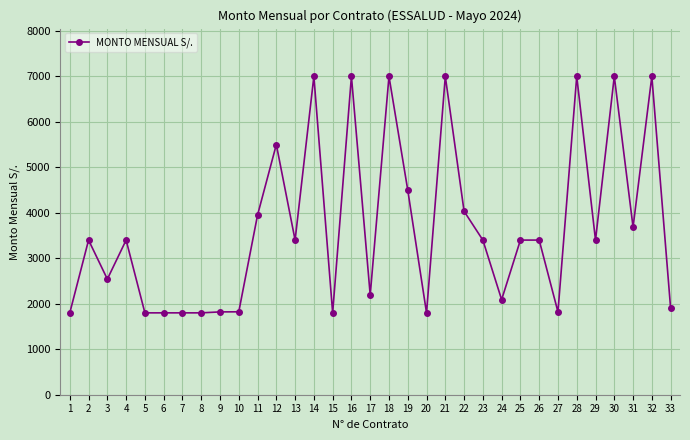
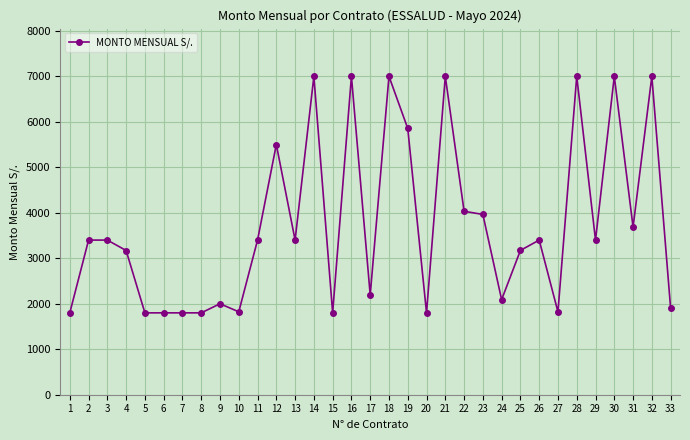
  {
    "1": 1800,
    "2": 3400,
-   "3": 2500,
-   "4": 3400,
+   "3": 3400,
+   "4": 3200,
    "5": 1800,
    "6": 1800,
    "7": 1800,
    "8": 1800,
-   "9": 1800,
+   "9": 2000,
    "10": 1800,
-   "11": 4000,
+   "11": 3400,
    "12": 5500,
    "13": 3400,
    "14": 7000,
    "15": 1800,
    "16": 7000,
    "17": 2200,
    "18": 7000,
-   "19": 4500,
+   "19": 5900,
    "20": 1800,
    "21": 7000,
    "22": 4000,
-   "23": 3400,
+   "23": 4000,
    "24": 2100,
-   "25": 3400,
+   "25": 3200,
    "26": 3400,
    "27": 1800,
    "28": 7000,
    "29": 3400,
    "30": 7000,
    "31": 3700,
    "32": 7000,
    "33": 1900
  }
